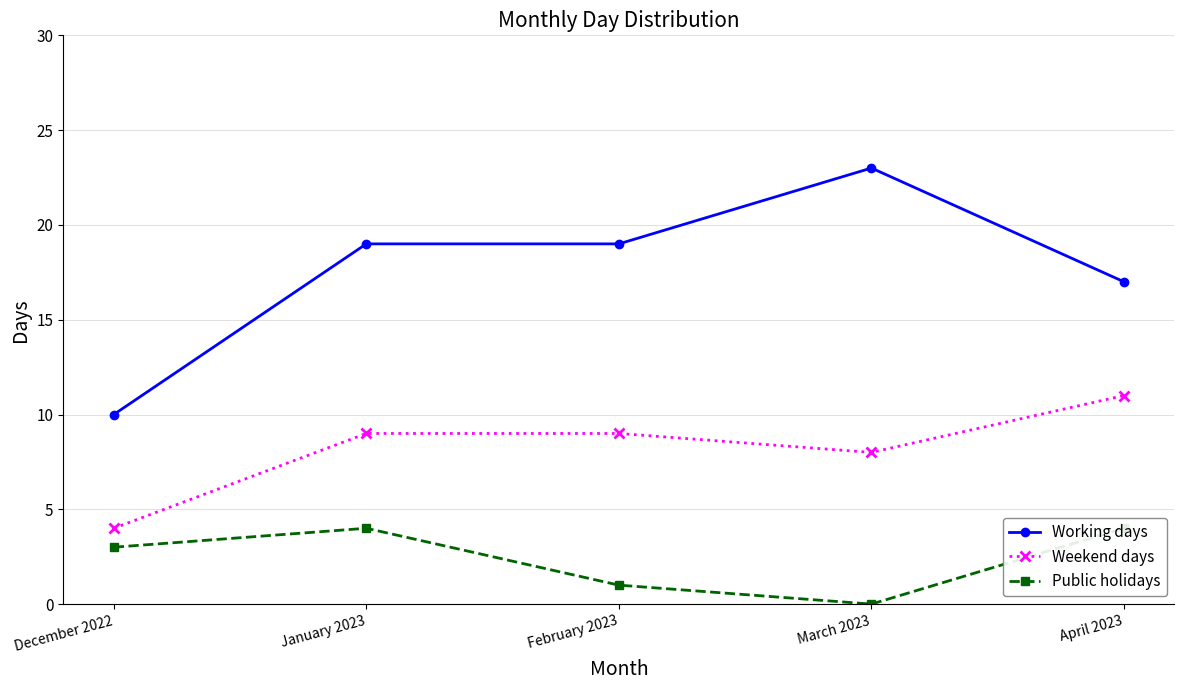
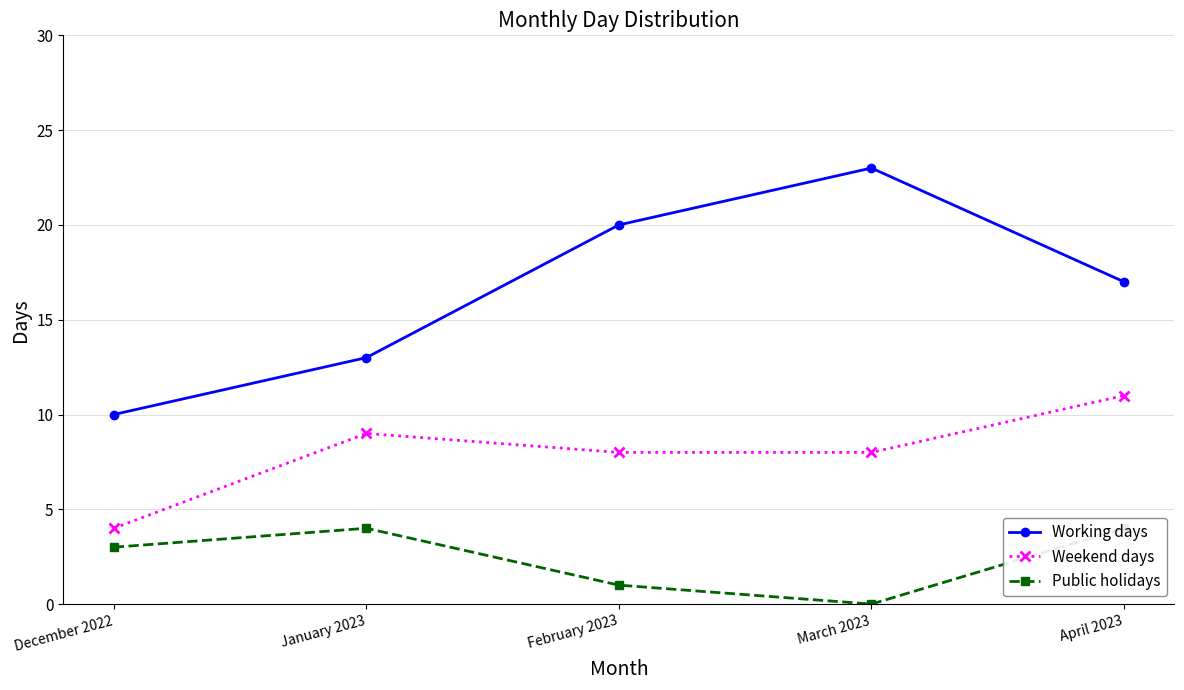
  {
    "Working days": {
      "December 2022": 10,
-     "January 2023": 19,
-     "February 2023": 19,
+     "January 2023": 13,
+     "February 2023": 20,
      "March 2023": 23,
      "April 2023": 17
    },
    "Weekend days": {
      "December 2022": 4,
      "January 2023": 9,
-     "February 2023": 9,
+     "February 2023": 8,
      "March 2023": 8,
      "April 2023": 11
    },
    "Public holidays": {
      "December 2022": 3,
      "January 2023": 4,
      "February 2023": 1,
      "March 2023": 0
    }
  }
